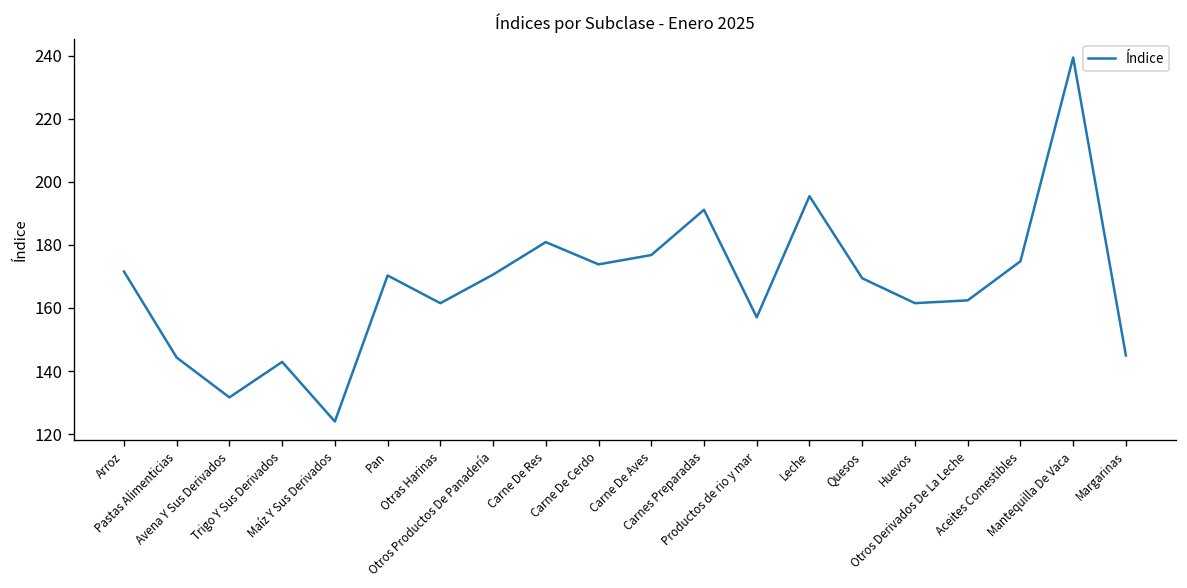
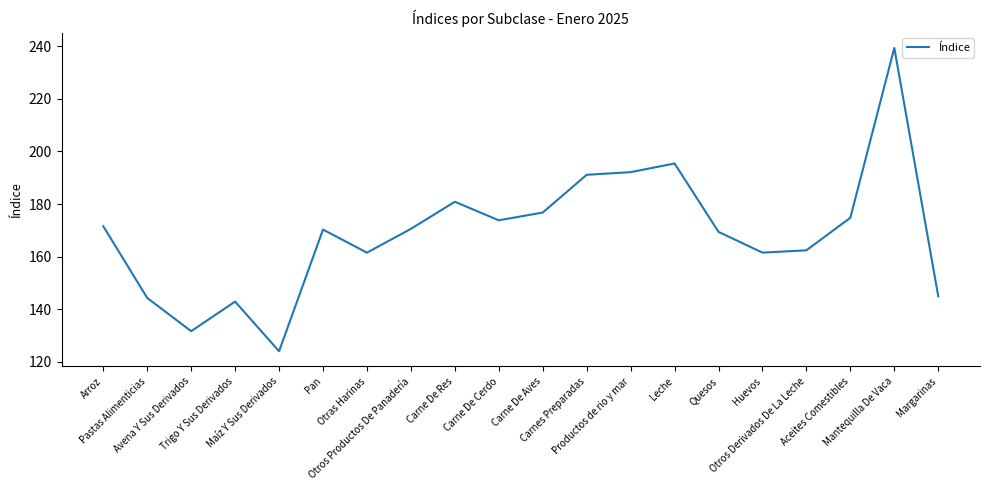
  {
    "Arroz": 172,
    "Pastas Alimenticias": 144,
    "Avena Y Sus Derivados": 132,
    "Trigo Y Sus Derivados": 143,
    "Maíz Y Sus Derivados": 124,
    "Pan": 170,
    "Otras Harinas": 162,
    "Otros Productos De Panadería": 171,
    "Carne De Res": 181,
    "Carne De Cerdo": 174,
    "Carne De Aves": 177,
    "Carnes Preparadas": 191,
-   "Productos de rio y mar": 157,
+   "Productos de rio y mar": 192,
    "Leche": 195,
    "Quesos": 169,
    "Huevos": 162,
    "Otros Derivados De La Leche": 162,
    "Aceites Comestibles": 175,
    "Mantequilla De Vaca": 239,
    "Margarinas": 145
  }
